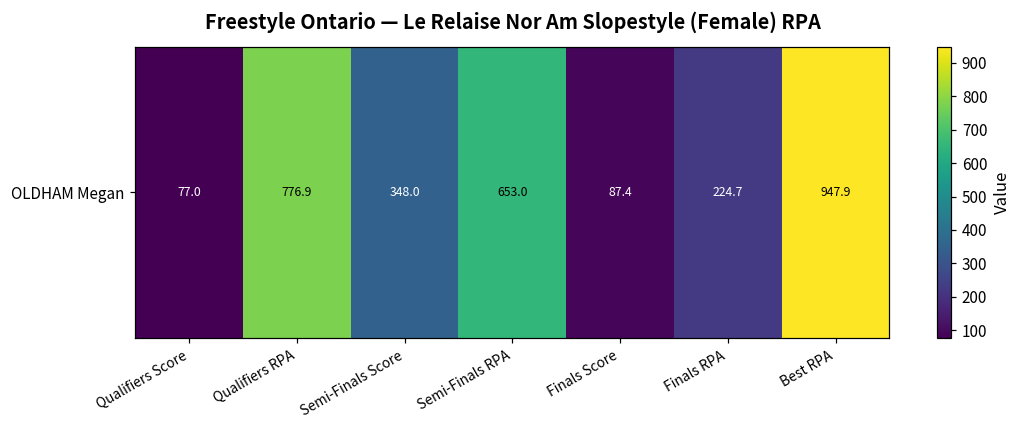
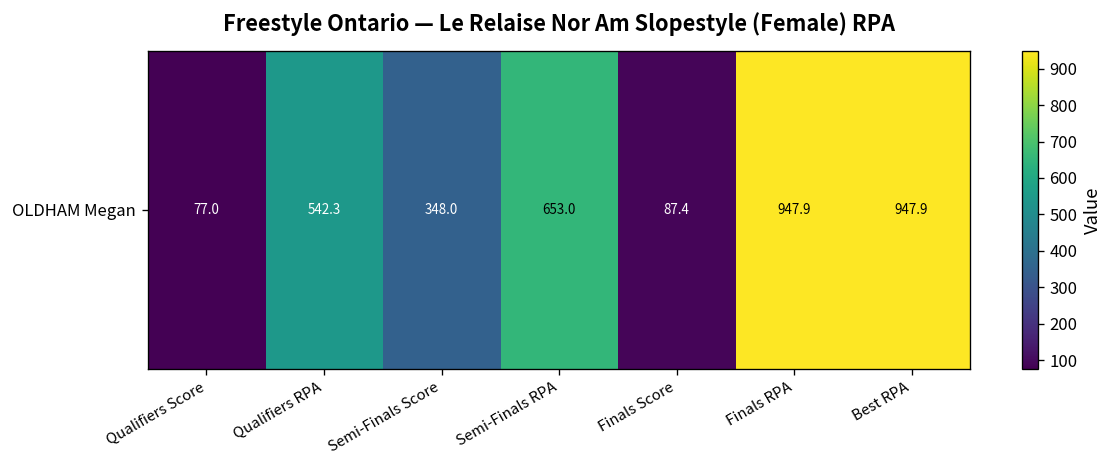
  {
    "OLDHAM Megan": {
      "Qualifiers Score": 77.0,
-     "Qualifiers RPA": 776.9,
+     "Qualifiers RPA": 542.3,
      "Semi-Finals Score": 348.0,
      "Semi-Finals RPA": 653.0,
      "Finals Score": 87.4,
-     "Finals RPA": 224.7,
+     "Finals RPA": 947.9,
      "Best RPA": 947.9
    }
  }
